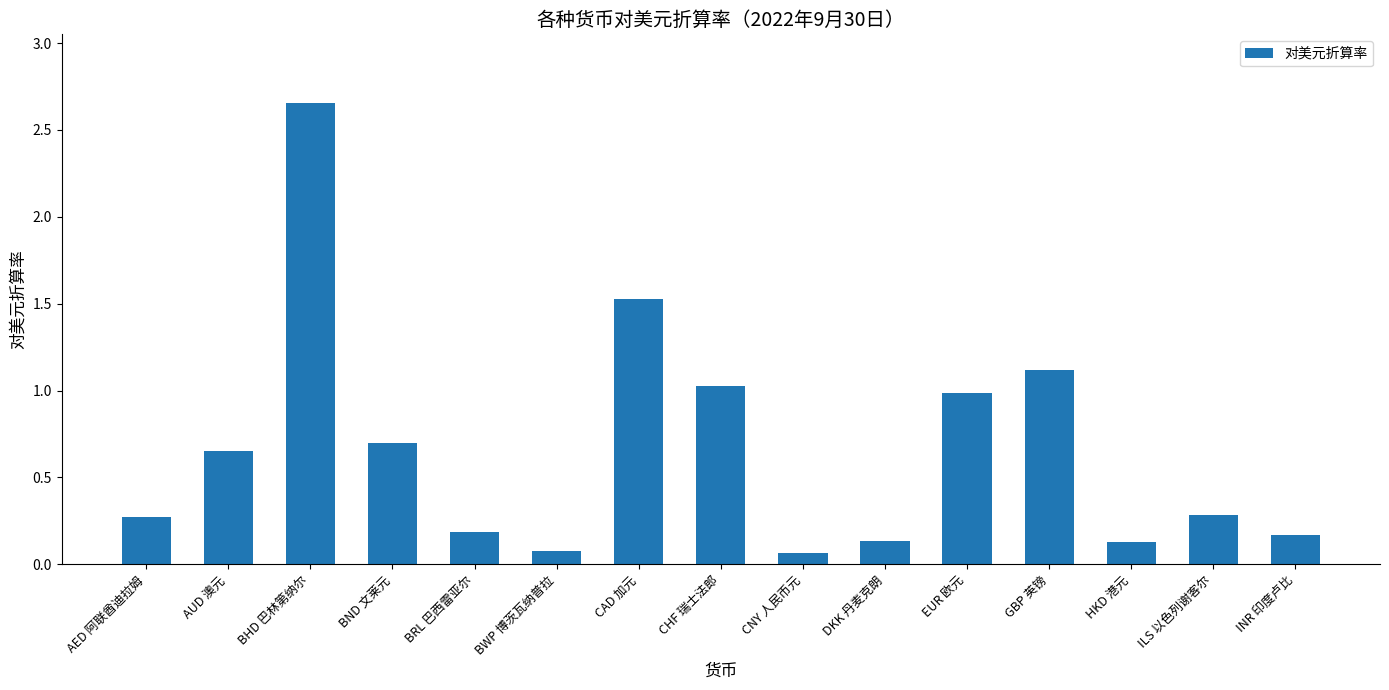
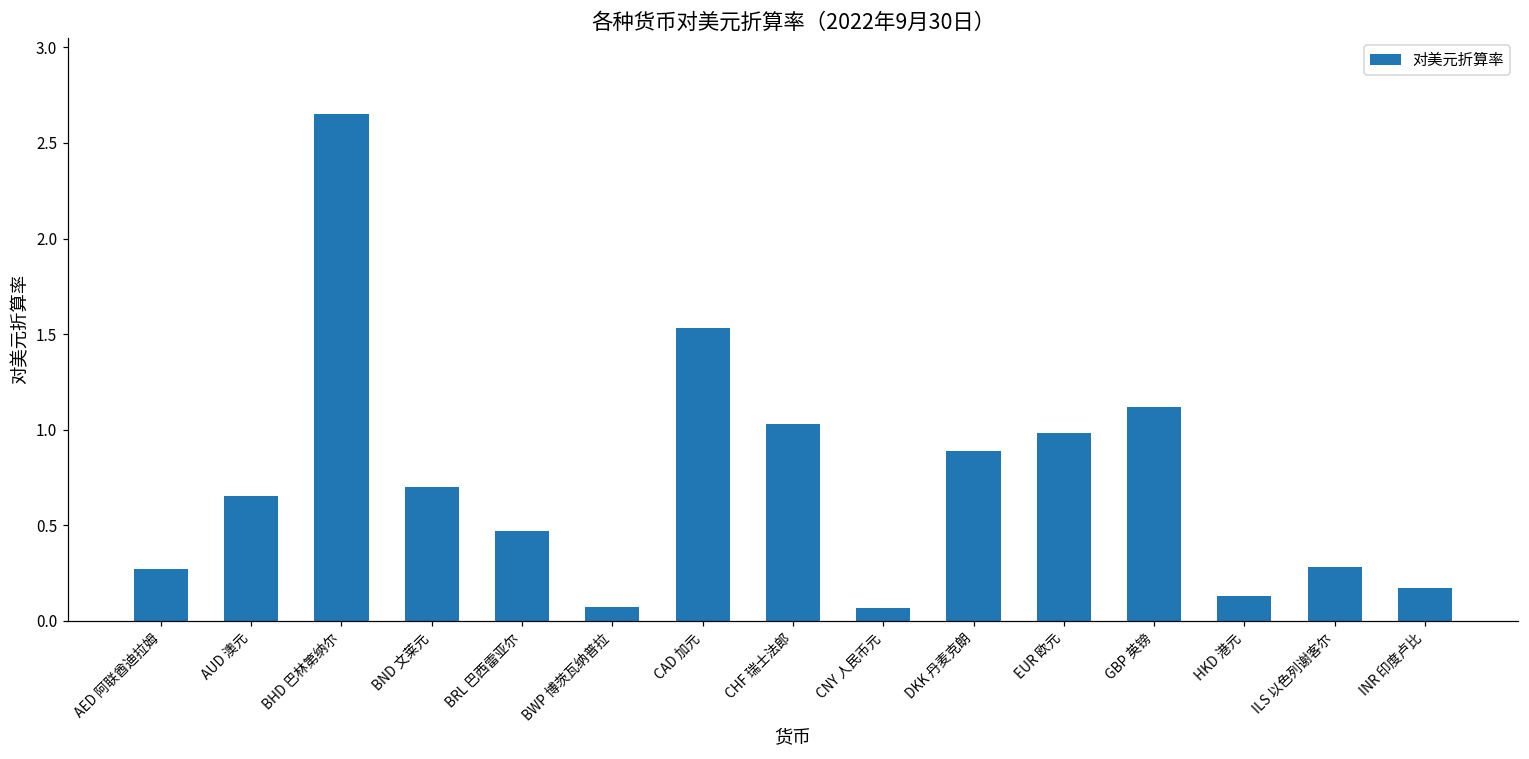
  {
    "AED 阿联酋迪拉姆": 0.27,
    "AUD 澳元": 0.65,
    "BHD 巴林第纳尔": 2.65,
    "BND 文莱元": 0.70,
-   "BRL 巴西雷亚尔": 0.19,
+   "BRL 巴西雷亚尔": 0.47,
    "BWP 博茨瓦纳普拉": 0.07,
    "CAD 加元": 1.53,
    "CHF 瑞士法郎": 1.03,
    "CNY 人民币元": 0.06,
-   "DKK 丹麦克朗": 0.13,
+   "DKK 丹麦克朗": 0.89,
    "EUR 欧元": 0.98,
    "GBP 英镑": 1.12,
    "HKD 港元": 0.13,
    "ILS 以色列谢客尔": 0.28,
    "INR 印度卢比": 0.17
  }
